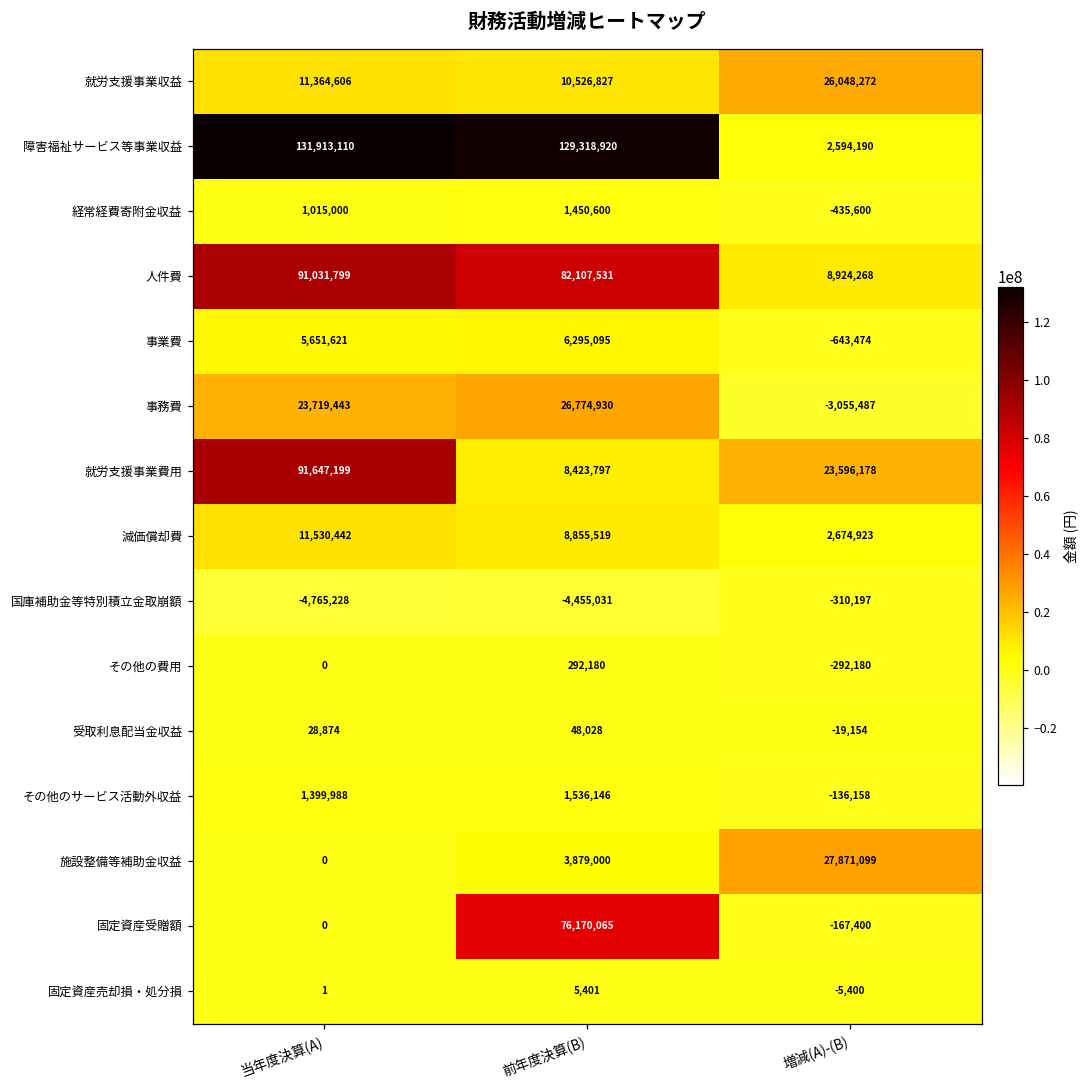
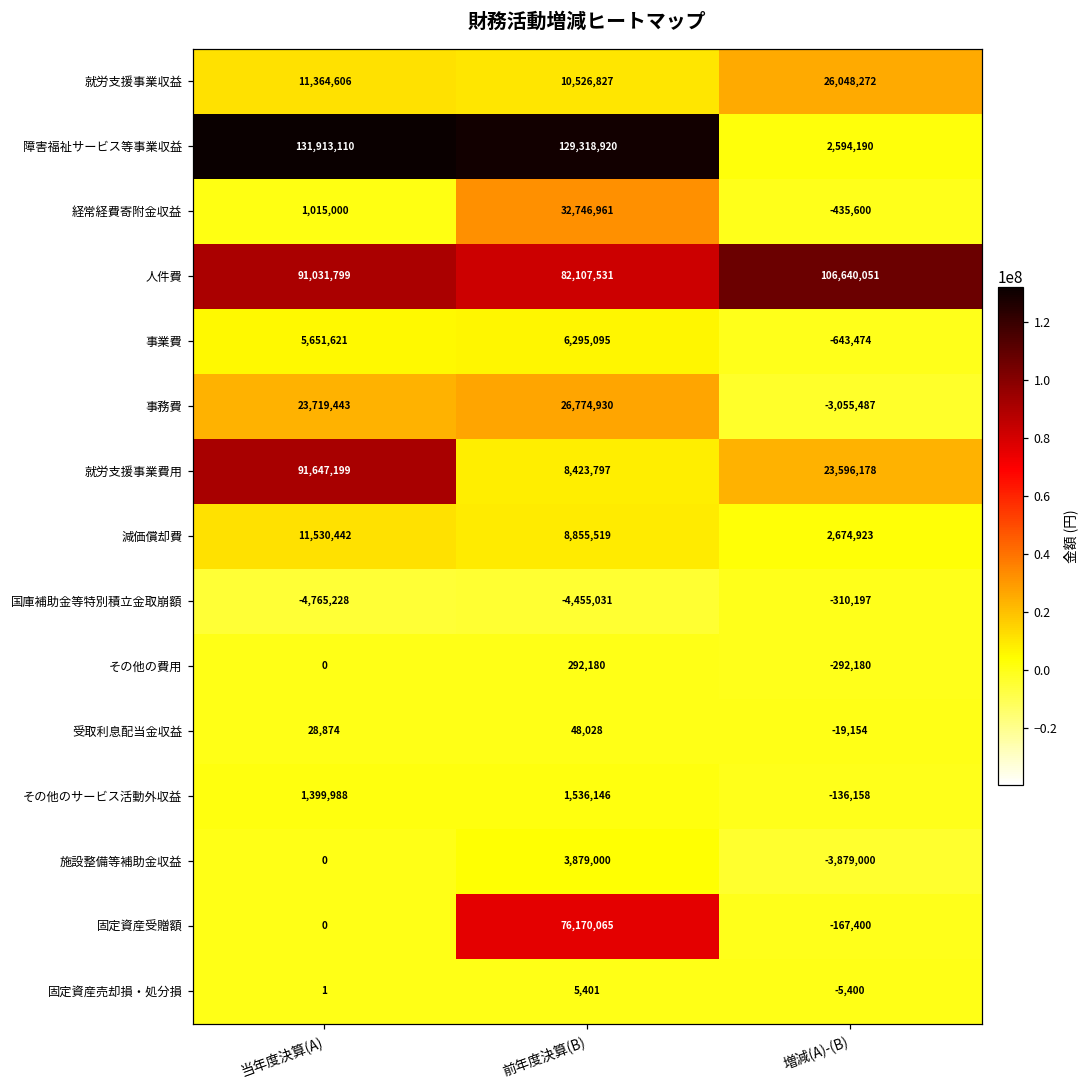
  {
    "就労支援事業収益": {
      "当年度決算(A)": "11,364,606",
      "前年度決算(B)": "10,526,827",
      "増減(A)-(B)": "26,048,272"
    },
    "障害福祉サービス等事業収益": {
      "当年度決算(A)": "131,913,110",
      "前年度決算(B)": "129,318,920",
      "増減(A)-(B)": "2,594,190"
    },
    "経常経費寄附金収益": {
      "当年度決算(A)": "1,015,000",
-     "前年度決算(B)": "1,450,600",
+     "前年度決算(B)": "32,746,961",
      "増減(A)-(B)": "-435,600"
    },
    "人件費": {
      "当年度決算(A)": "91,031,799",
      "前年度決算(B)": "82,107,531",
-     "増減(A)-(B)": "8,924,268"
+     "増減(A)-(B)": "106,640,051"
    },
    "事業費": {
      "当年度決算(A)": "5,651,621",
      "前年度決算(B)": "6,295,095",
      "増減(A)-(B)": "-643,474"
    },
    "事務費": {
      "当年度決算(A)": "23,719,443",
      "前年度決算(B)": "26,774,930",
      "増減(A)-(B)": "-3,055,487"
    },
    "就労支援事業費用": {
      "当年度決算(A)": "91,647,199",
      "前年度決算(B)": "8,423,797",
      "増減(A)-(B)": "23,596,178"
    },
    "減価償却費": {
      "当年度決算(A)": "11,530,442",
      "前年度決算(B)": "8,855,519",
      "増減(A)-(B)": "2,674,923"
    },
    "国庫補助金等特別積立金取崩額": {
      "当年度決算(A)": "-4,765,228",
      "前年度決算(B)": "-4,455,031",
      "増減(A)-(B)": "-310,197"
    },
    "その他の費用": {
      "当年度決算(A)": "0",
      "前年度決算(B)": "292,180",
      "増減(A)-(B)": "-292,180"
    },
    "受取利息配当金収益": {
      "当年度決算(A)": "28,874",
      "前年度決算(B)": "48,028",
      "増減(A)-(B)": "-19,154"
    },
    "その他のサービス活動外収益": {
      "当年度決算(A)": "1,399,988",
      "前年度決算(B)": "1,536,146",
      "増減(A)-(B)": "-136,158"
    },
    "施設整備等補助金収益": {
      "当年度決算(A)": "0",
      "前年度決算(B)": "3,879,000",
-     "増減(A)-(B)": "27,871,099"
+     "増減(A)-(B)": "-3,879,000"
    },
    "固定資産受贈額": {
      "当年度決算(A)": "0",
      "前年度決算(B)": "76,170,065",
      "増減(A)-(B)": "-167,400"
    },
    "固定資産売却損・処分損": {
      "当年度決算(A)": "1",
      "前年度決算(B)": "5,401",
      "増減(A)-(B)": "-5,400"
    }
  }
